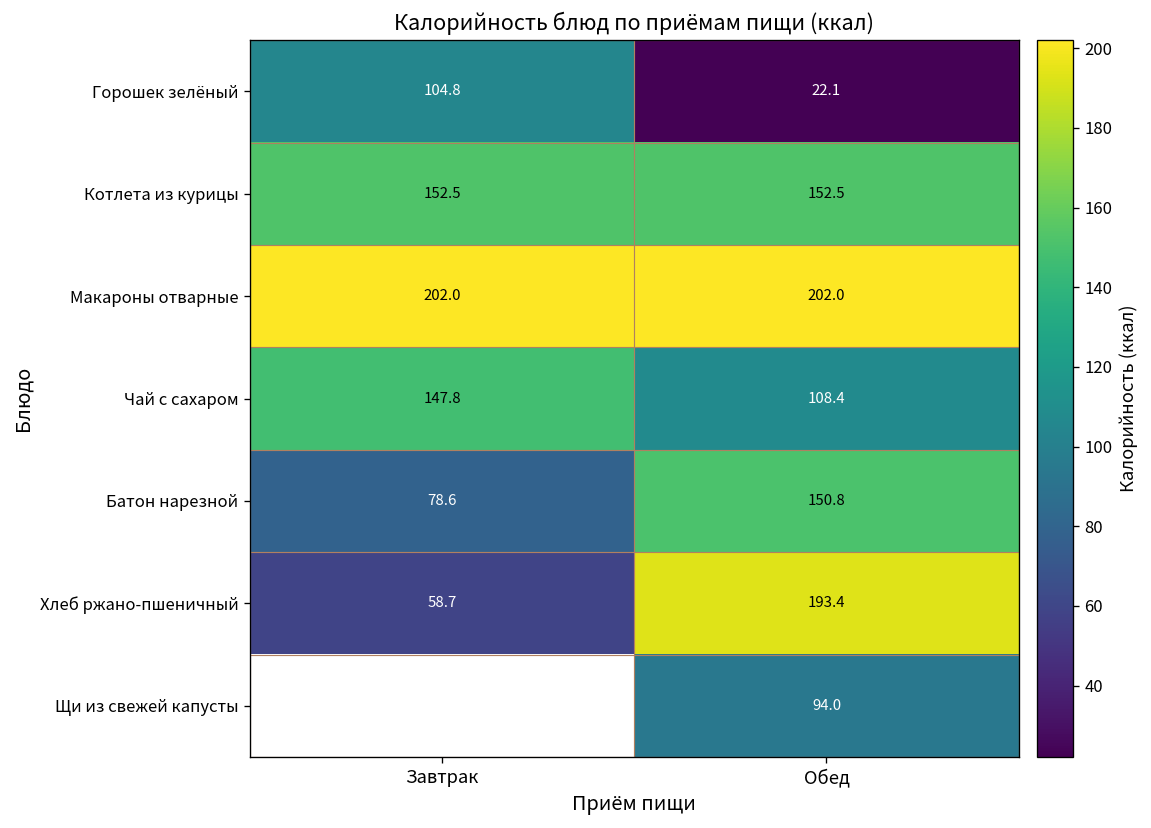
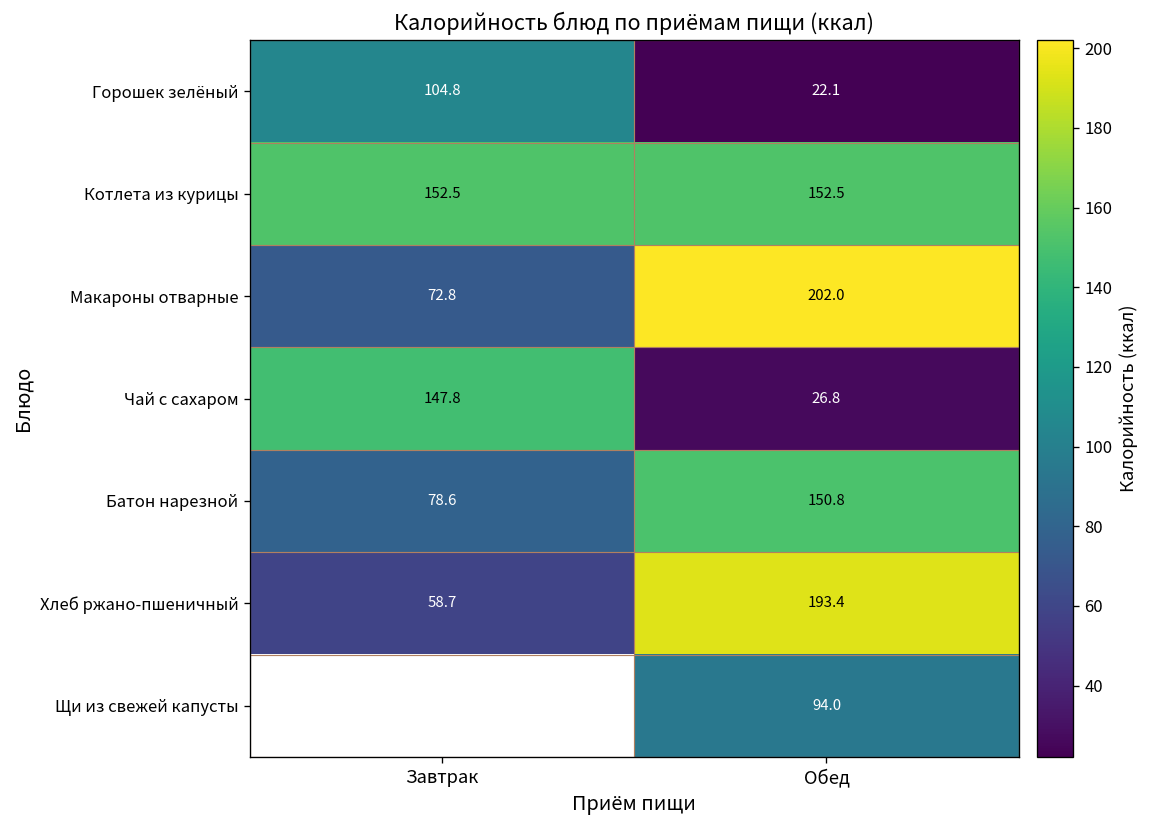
  {
    "Горошек зелёный": {
      "Завтрак": 104.8,
      "Обед": 22.1
    },
    "Котлета из курицы": {
      "Завтрак": 152.5,
      "Обед": 152.5
    },
    "Макароны отварные": {
-     "Завтрак": 202.0,
+     "Завтрак": 72.8,
      "Обед": 202.0
    },
    "Чай с сахаром": {
      "Завтрак": 147.8,
-     "Обед": 108.4
+     "Обед": 26.8
    },
    "Батон нарезной": {
      "Завтрак": 78.6,
      "Обед": 150.8
    },
    "Хлеб ржано-пшеничный": {
      "Завтрак": 58.7,
      "Обед": 193.4
    },
    "Щи из свежей капусты": {
      "Обед": 94.0
    }
  }
